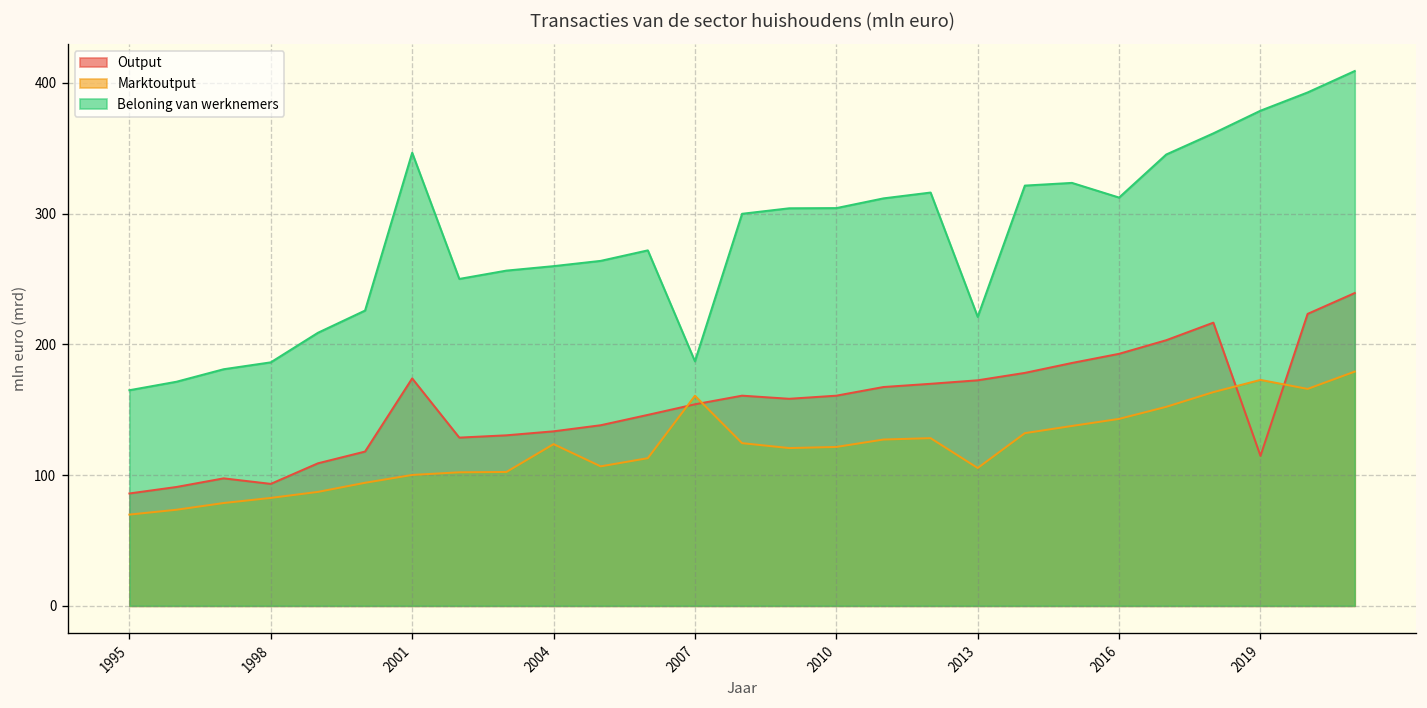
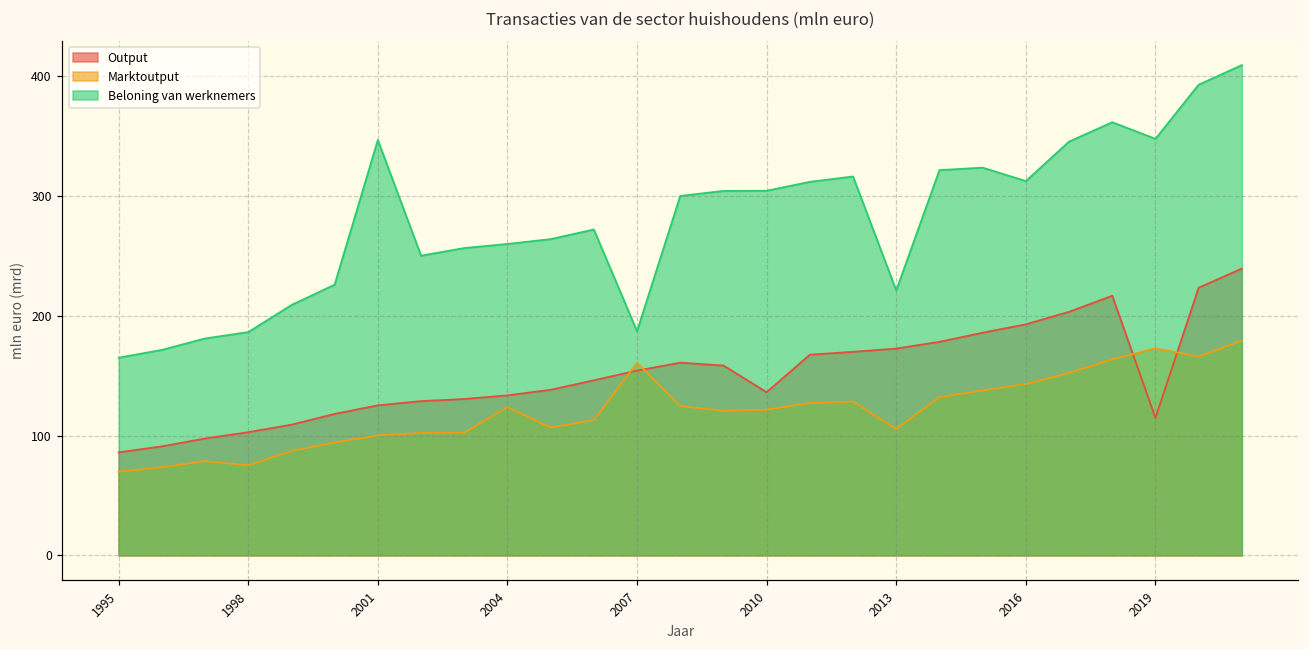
  {
    "Output": {
      "1995": 86,
-     "1998": 93,
-     "2001": 174,
+     "1998": 103,
+     "2001": 125,
      "2004": 134,
      "2007": 154,
-     "2010": 161,
+     "2010": 136,
      "2013": 173,
      "2016": 193,
      "2019": 115
    },
    "Marktoutput": {
      "1995": 70,
-     "1998": 83,
+     "1998": 75,
      "2001": 100,
      "2004": 124,
      "2007": 161,
      "2010": 122,
      "2013": 105,
      "2016": 143,
      "2019": 173
    },
    "Beloning van werknemers": {
      "1995": 165,
      "1998": 186,
      "2001": 347,
      "2004": 260,
      "2007": 187,
      "2010": 304,
      "2013": 221,
      "2016": 312,
-     "2019": 379
+     "2019": 348
    }
  }
